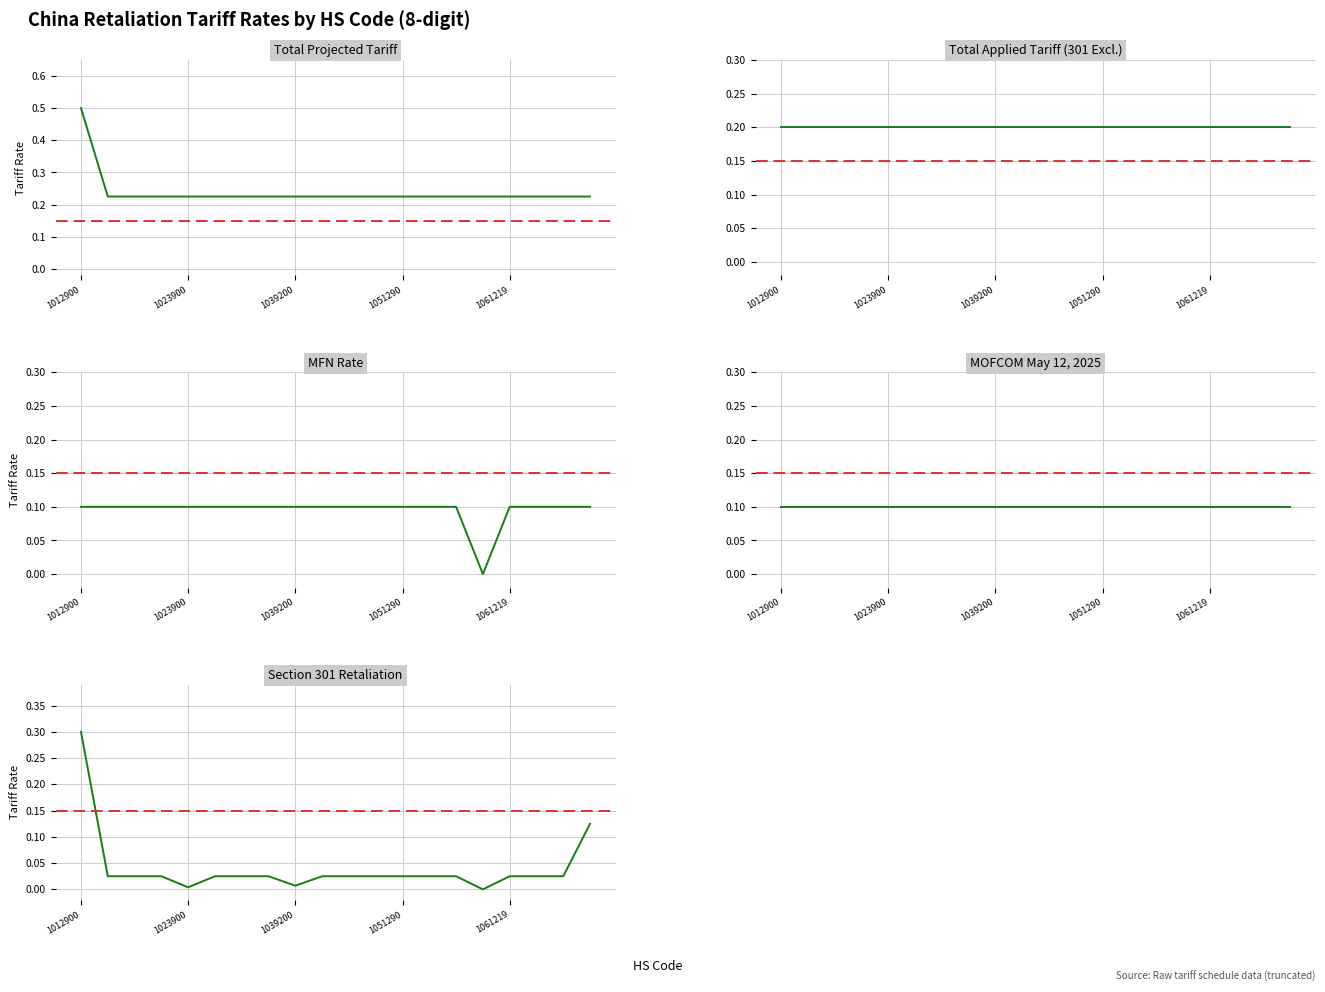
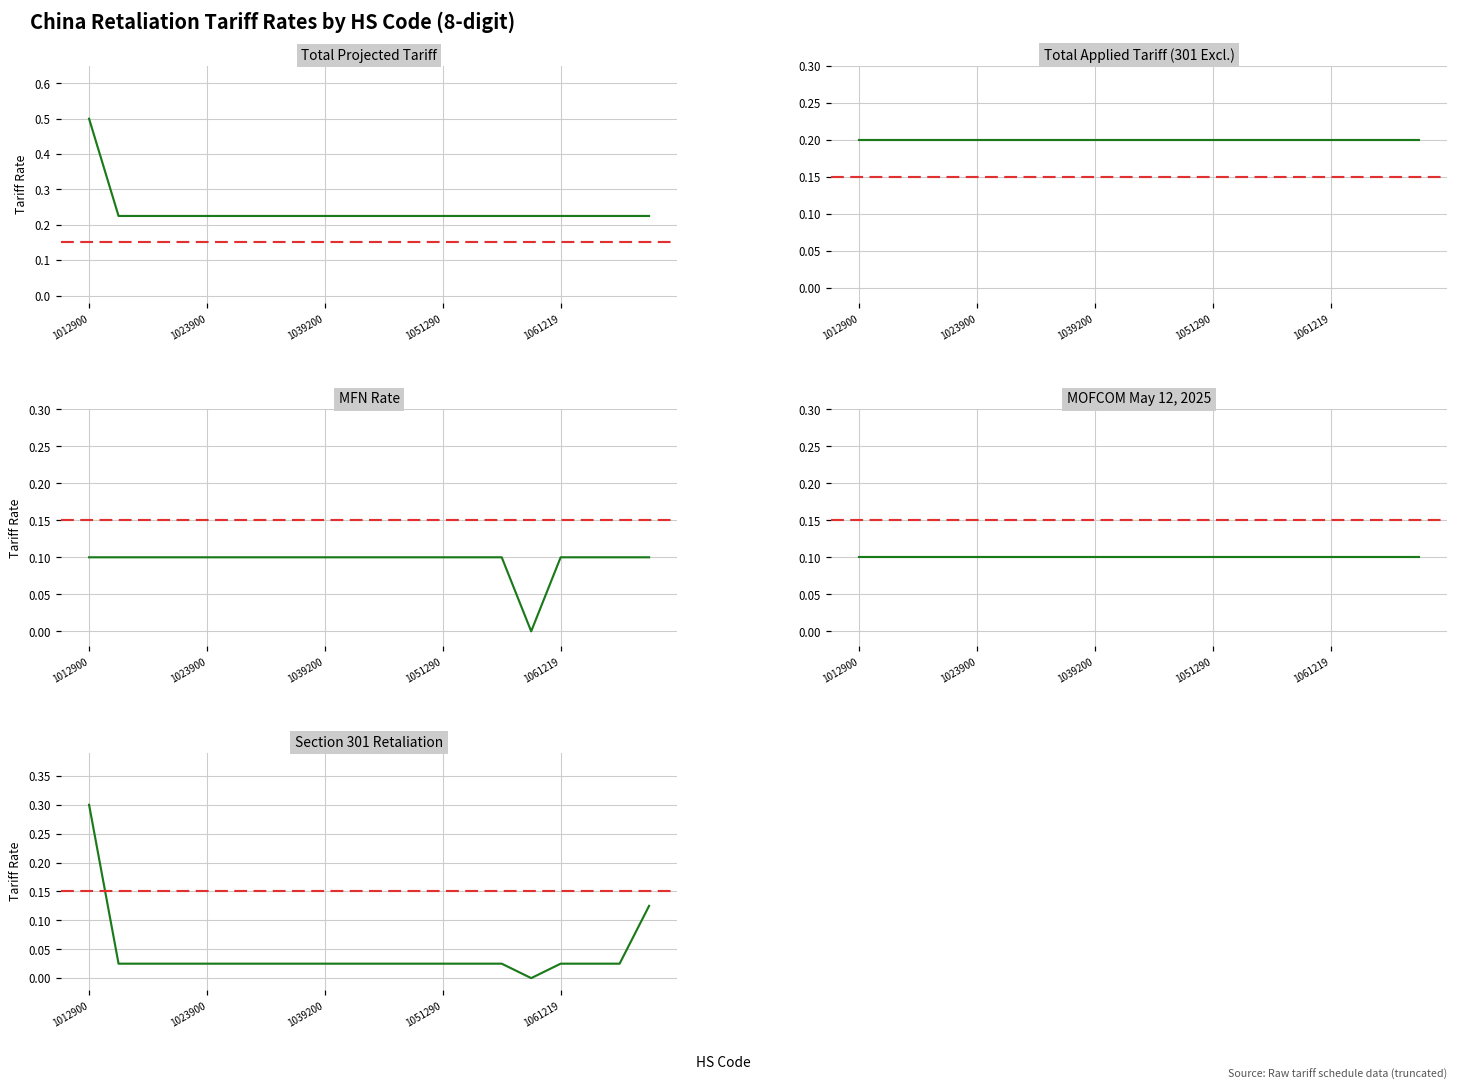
  {
    "Total Projected Tariff": {
      "1012900": 0.50,
      "1023900": 0.23,
      "1039200": 0.23,
      "1051290": 0.23,
      "1061219": 0.23
    },
    "Total Applied Tariff (301 Excl.)": {
      "1012900": 0.20,
      "1023900": 0.20,
      "1039200": 0.20,
      "1051290": 0.20,
      "1061219": 0.20
    },
    "MFN Rate": {
      "1012900": 0.10,
      "1023900": 0.10,
      "1039200": 0.10,
      "1051290": 0.10,
      "1061219": 0.10
    },
    "MOFCOM May 12, 2025": {
      "1012900": 0.10,
      "1023900": 0.10,
      "1039200": 0.10,
      "1051290": 0.10,
      "1061219": 0.10
    },
    "Section 301 Retaliation": {
      "1012900": 0.30,
-     "1023900": 0.00,
-     "1039200": 0.01,
+     "1023900": 0.03,
+     "1039200": 0.03,
      "1051290": 0.03,
      "1061219": 0.03
    }
  }
